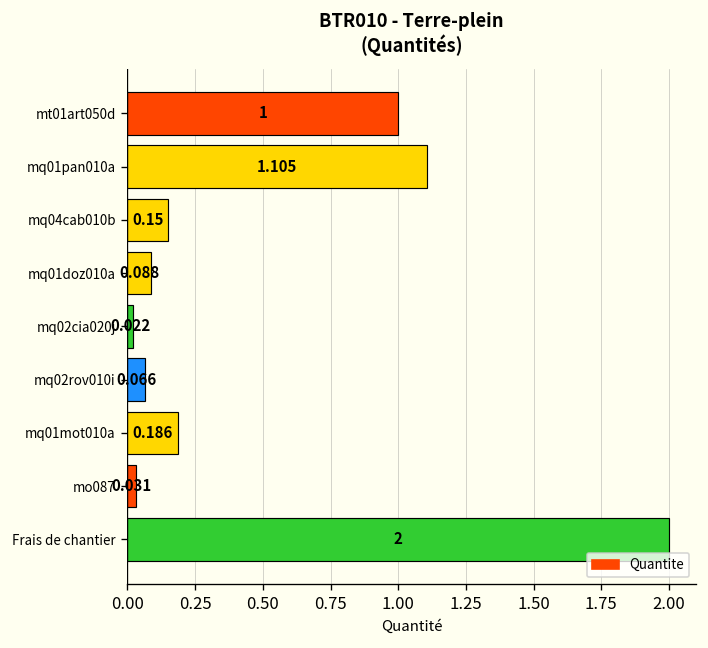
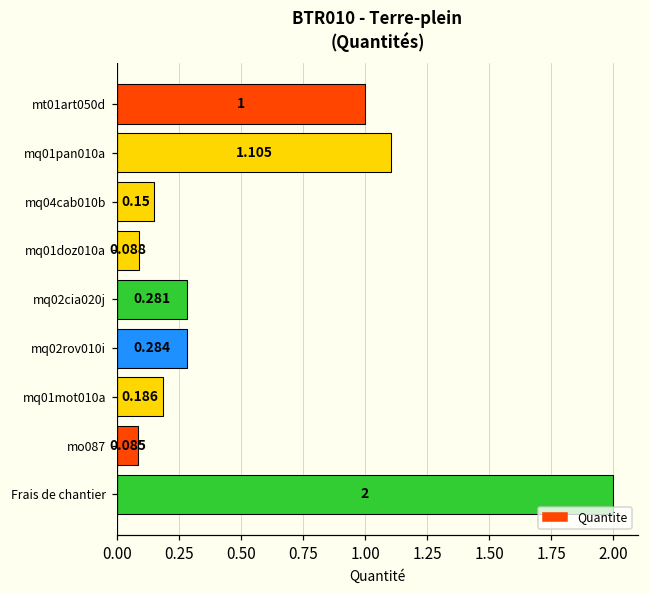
  {
    "mt01art050d": 1,
    "mq01pan010a": 1.105,
    "mq04cab010b": 0.15,
    "mq01doz010a": 0.088,
-   "mq02cia020j": 0.022,
-   "mq02rov010i": 0.066,
+   "mq02cia020j": 0.281,
+   "mq02rov010i": 0.284,
    "mq01mot010a": 0.186,
-   "mo087": 0.031,
+   "mo087": 0.085,
    "Frais de chantier": 2
  }
